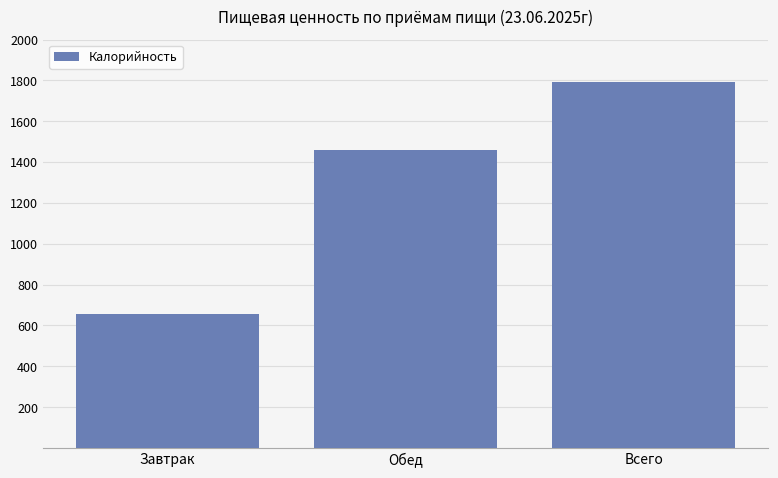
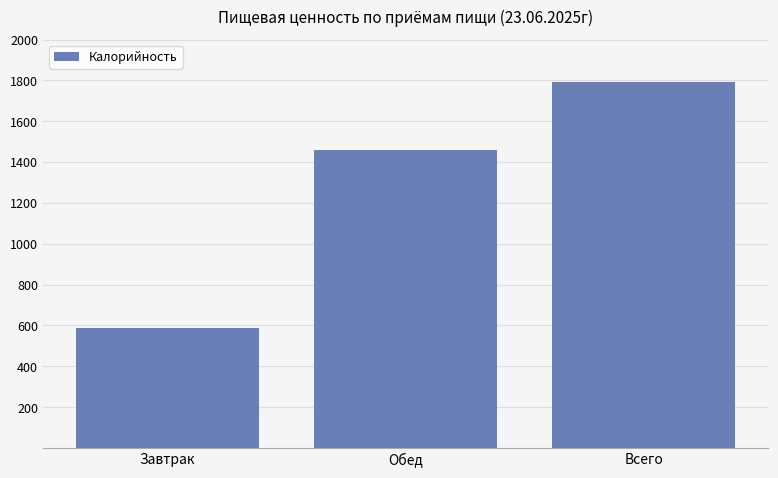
  {
-   "Завтрак": 660,
+   "Завтрак": 590,
    "Обед": 1460,
    "Всего": 1790
  }
